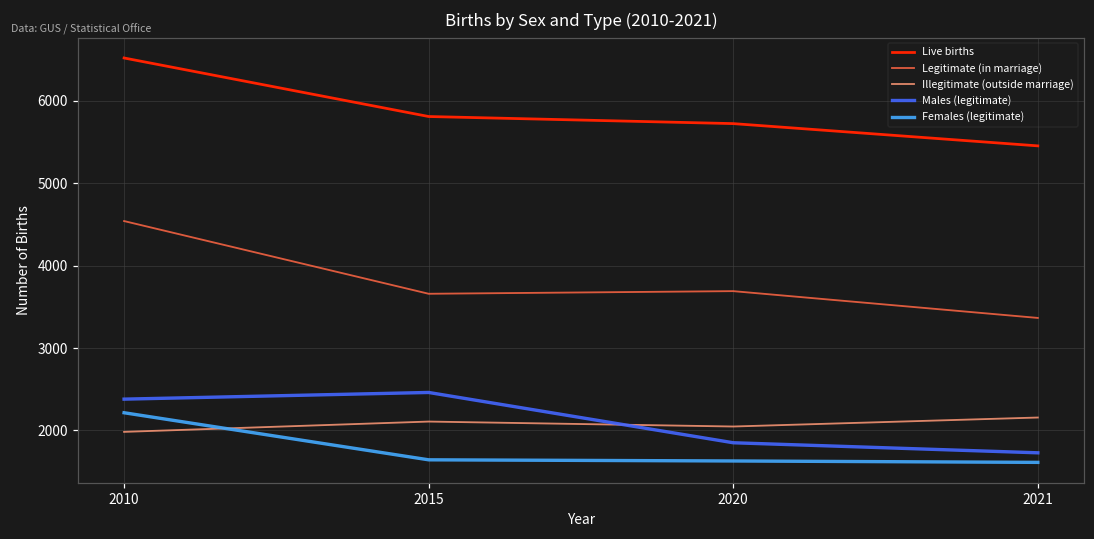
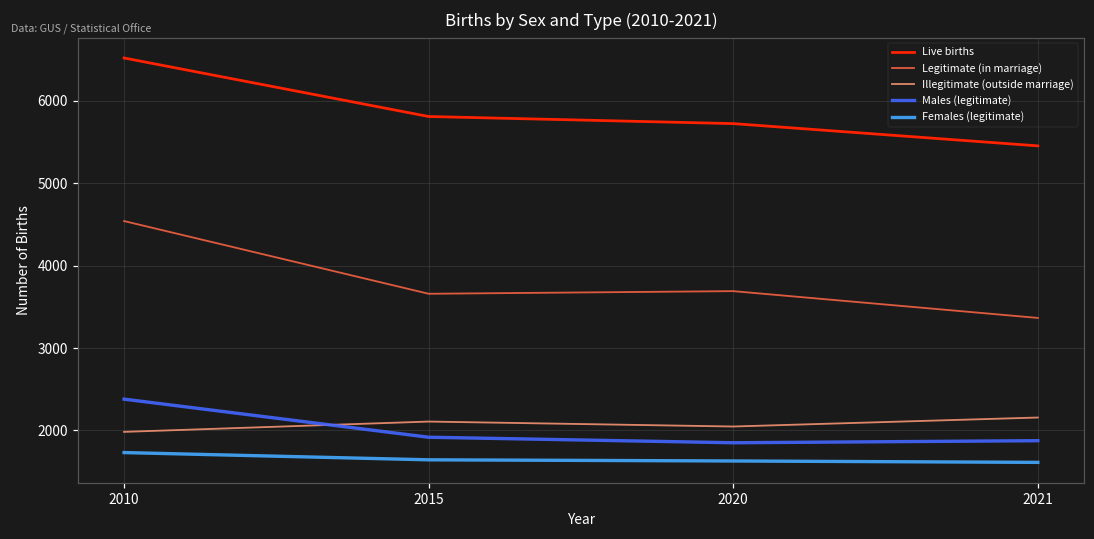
  {
    "Live births": {
      "2010": 6500,
      "2015": 5800,
      "2020": 5700,
      "2021": 5500
    },
    "Legitimate (in marriage)": {
      "2010": 4500,
      "2015": 3700,
      "2020": 3700,
      "2021": 3400
    },
    "Illegitimate (outside marriage)": {
      "2010": 2000,
      "2015": 2100,
      "2020": 2000,
      "2021": 2200
    },
    "Males (legitimate)": {
      "2010": 2400,
-     "2015": 2500,
+     "2015": 1900,
      "2020": 1900,
-     "2021": 1700
+     "2021": 1900
    },
    "Females (legitimate)": {
-     "2010": 2200,
+     "2010": 1700,
      "2015": 1600,
      "2020": 1600,
      "2021": 1600
    }
  }
